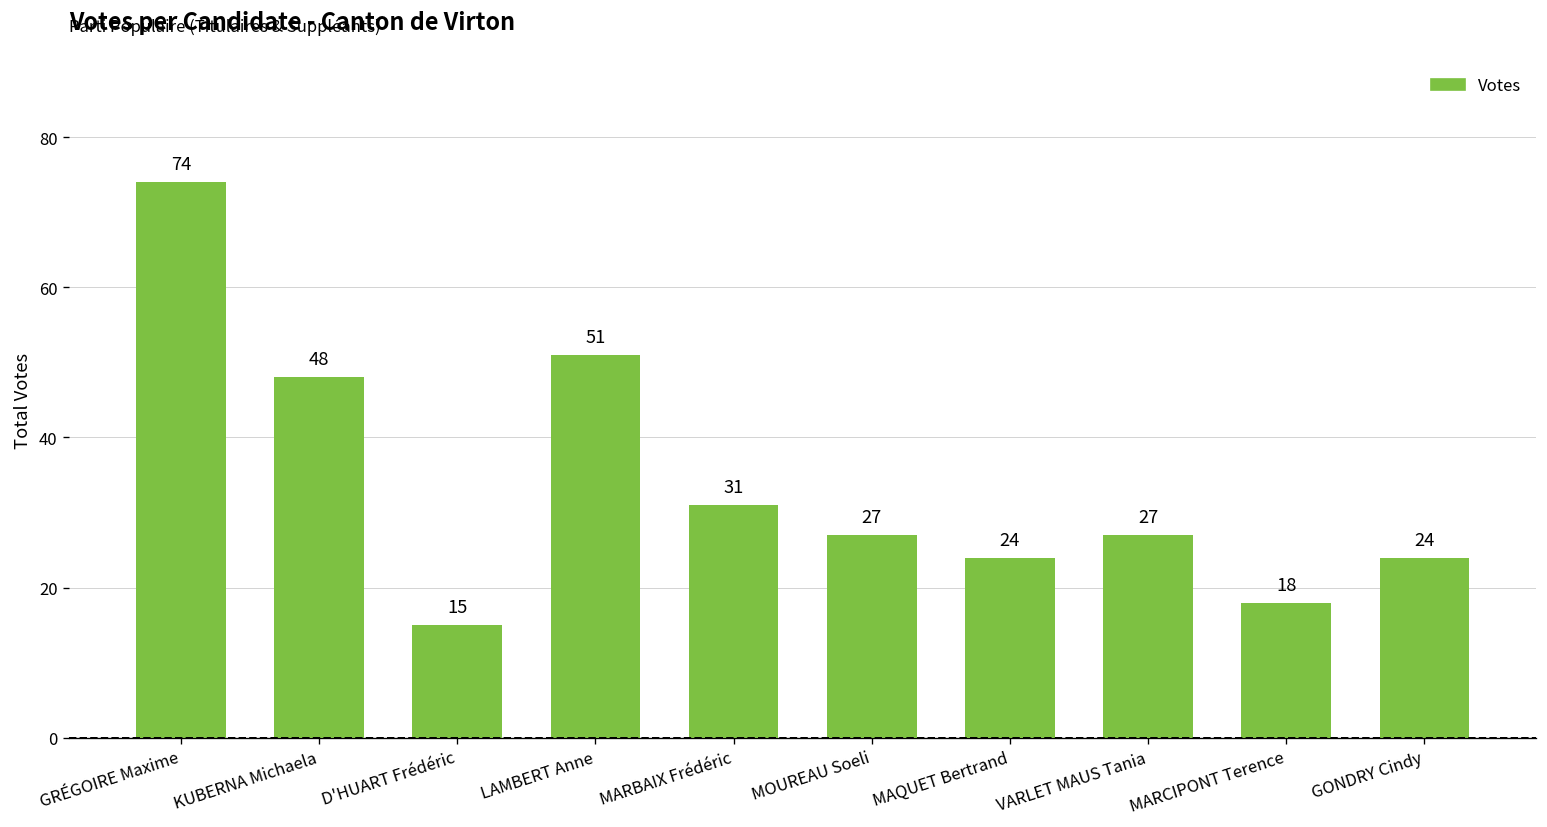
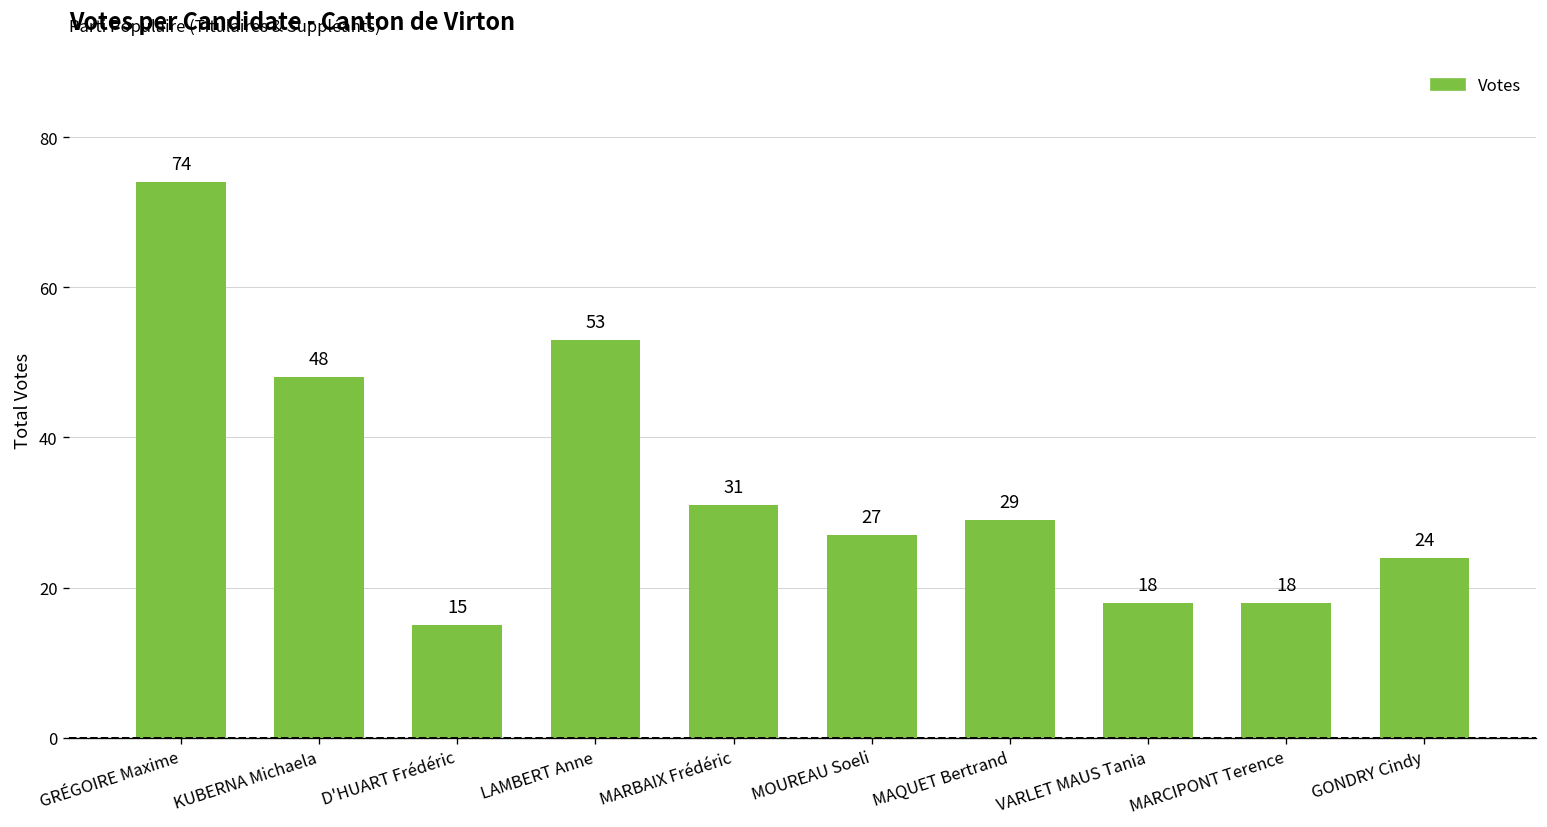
  {
    "GRÉGOIRE Maxime": 74,
    "KUBERNA Michaela": 48,
    "D'HUART Frédéric": 15,
-   "LAMBERT Anne": 51,
+   "LAMBERT Anne": 53,
    "MARBAIX Frédéric": 31,
    "MOUREAU Soeli": 27,
-   "MAQUET Bertrand": 24,
-   "VARLET MAUS Tania": 27,
+   "MAQUET Bertrand": 29,
+   "VARLET MAUS Tania": 18,
    "MARCIPONT Terence": 18,
    "GONDRY Cindy": 24
  }
